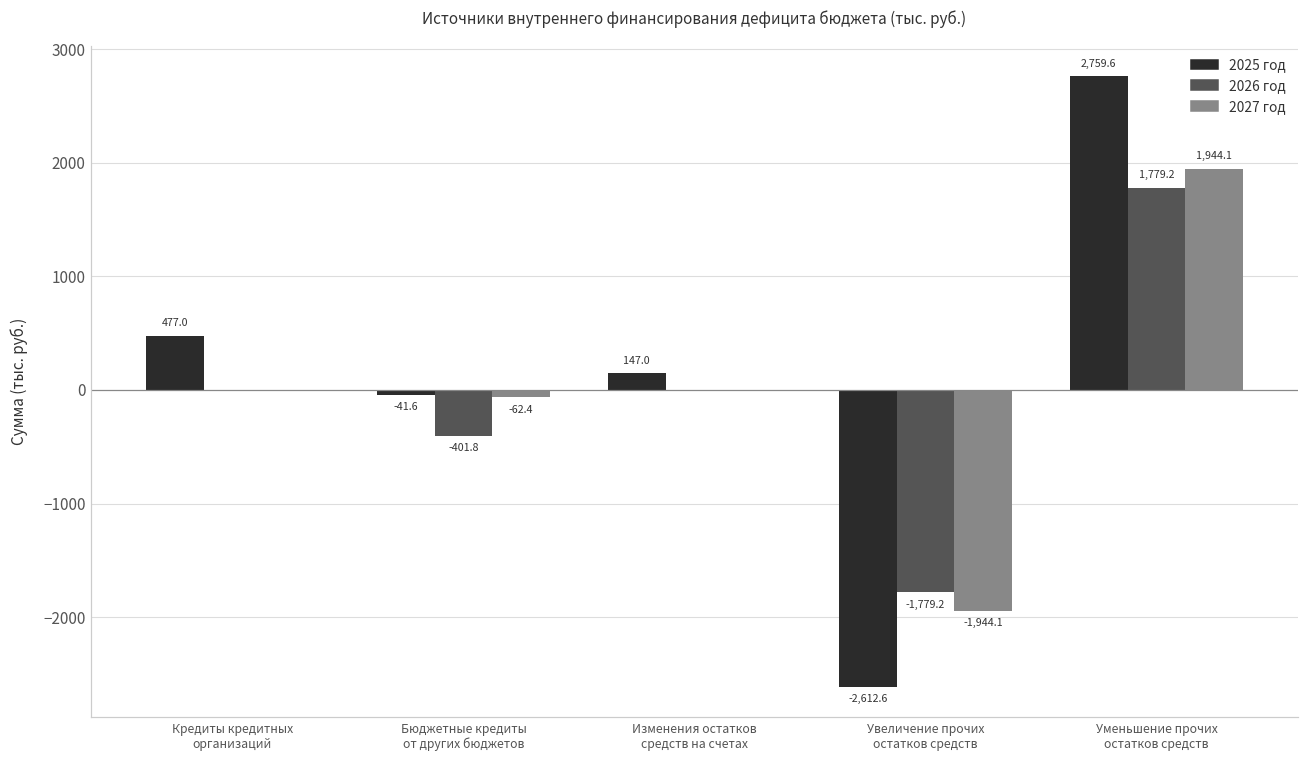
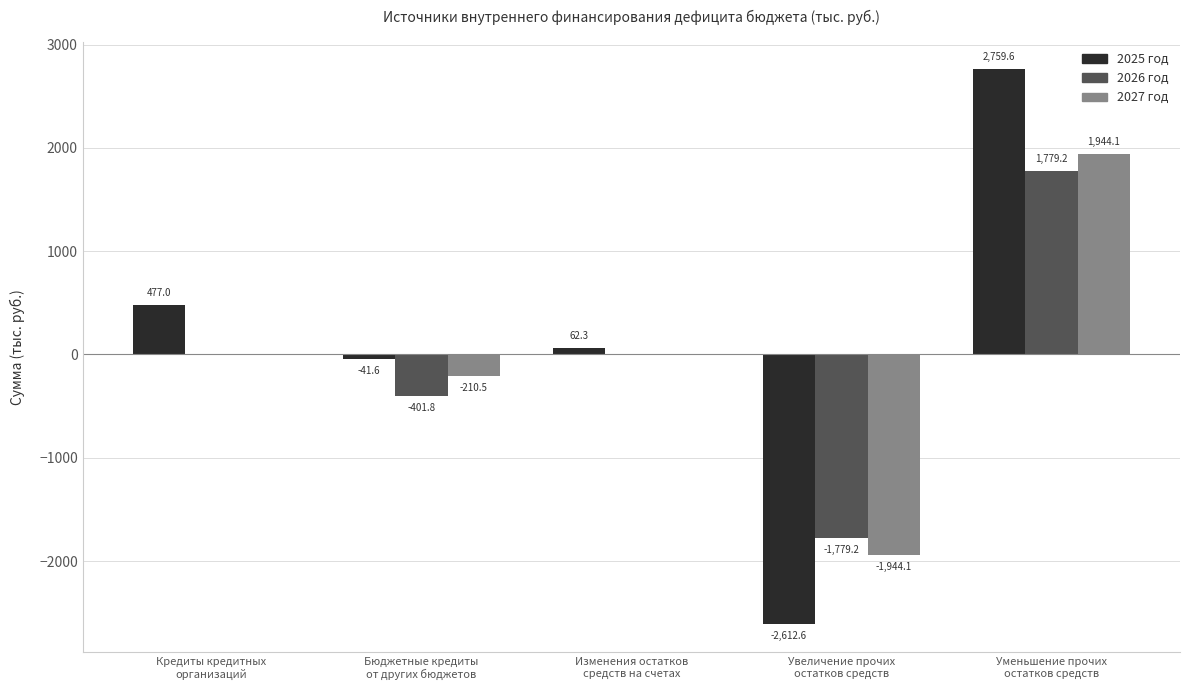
  {
    "2025 год": {
      "Кредиты кредитных организаций": "477.0",
      "Бюджетные кредиты от других бюджетов": "-41.6",
-     "Изменения остатков средств на счетах": "147.0",
+     "Изменения остатков средств на счетах": "62.3",
      "Увеличение прочих остатков средств": "-2,612.6",
      "Уменьшение прочих остатков средств": "2,759.6"
    },
    "2026 год": {
      "Бюджетные кредиты от других бюджетов": "-401.8",
      "Увеличение прочих остатков средств": "-1,779.2",
      "Уменьшение прочих остатков средств": "1,779.2"
    },
    "2027 год": {
-     "Бюджетные кредиты от других бюджетов": "-62.4",
+     "Бюджетные кредиты от других бюджетов": "-210.5",
      "Увеличение прочих остатков средств": "-1,944.1",
      "Уменьшение прочих остатков средств": "1,944.1"
    }
  }
